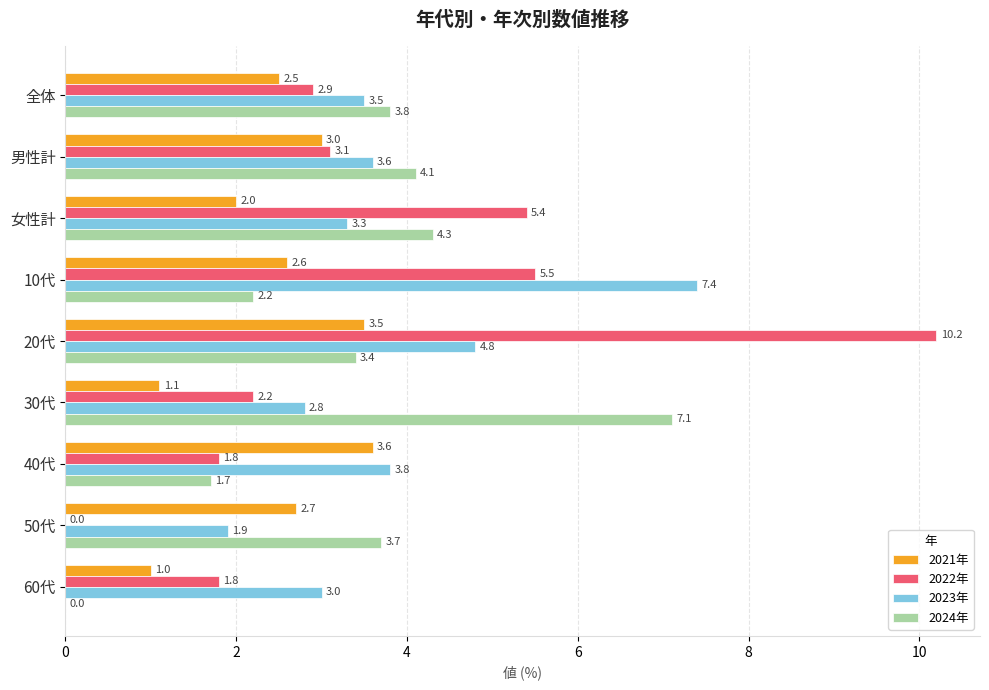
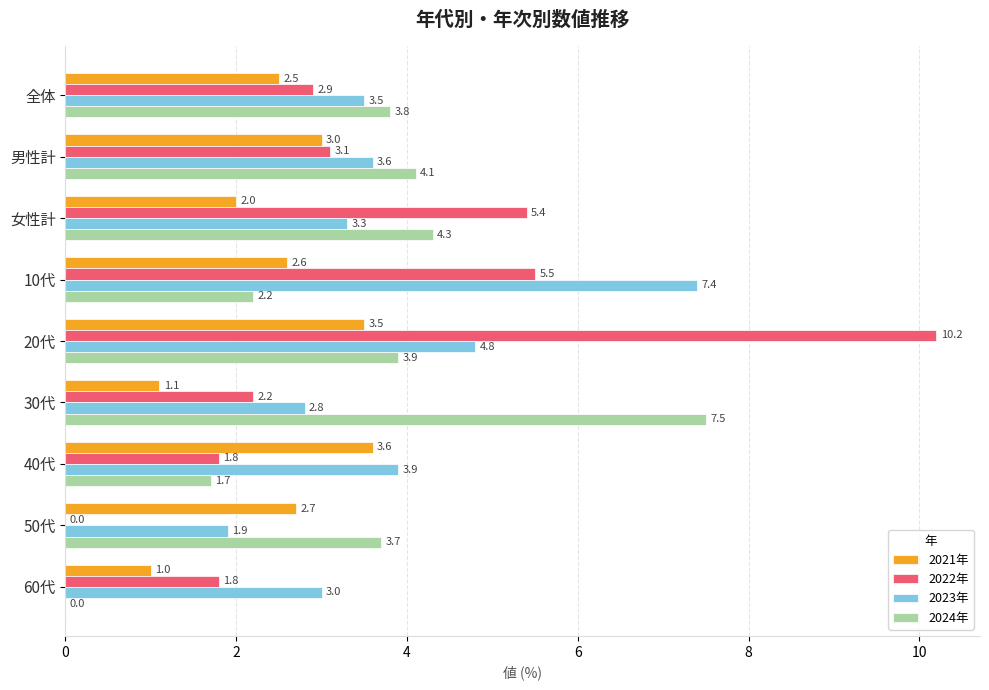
  {
    "2021年": {
      "全体": 2.5,
      "男性計": 3.0,
      "女性計": 2.0,
      "10代": 2.6,
      "20代": 3.5,
      "30代": 1.1,
      "40代": 3.6,
      "50代": 2.7,
      "60代": 1.0
    },
    "2022年": {
      "全体": 2.9,
      "男性計": 3.1,
      "女性計": 5.4,
      "10代": 5.5,
      "20代": 10.2,
      "30代": 2.2,
      "40代": 1.8,
      "50代": 0.0,
      "60代": 1.8
    },
    "2023年": {
      "全体": 3.5,
      "男性計": 3.6,
      "女性計": 3.3,
      "10代": 7.4,
      "20代": 4.8,
      "30代": 2.8,
-     "40代": 3.8,
+     "40代": 3.9,
      "50代": 1.9,
      "60代": 3.0
    },
    "2024年": {
      "全体": 3.8,
      "男性計": 4.1,
      "女性計": 4.3,
      "10代": 2.2,
-     "20代": 3.4,
-     "30代": 7.1,
+     "20代": 3.9,
+     "30代": 7.5,
      "40代": 1.7,
      "50代": 3.7,
      "60代": 0.0
    }
  }
